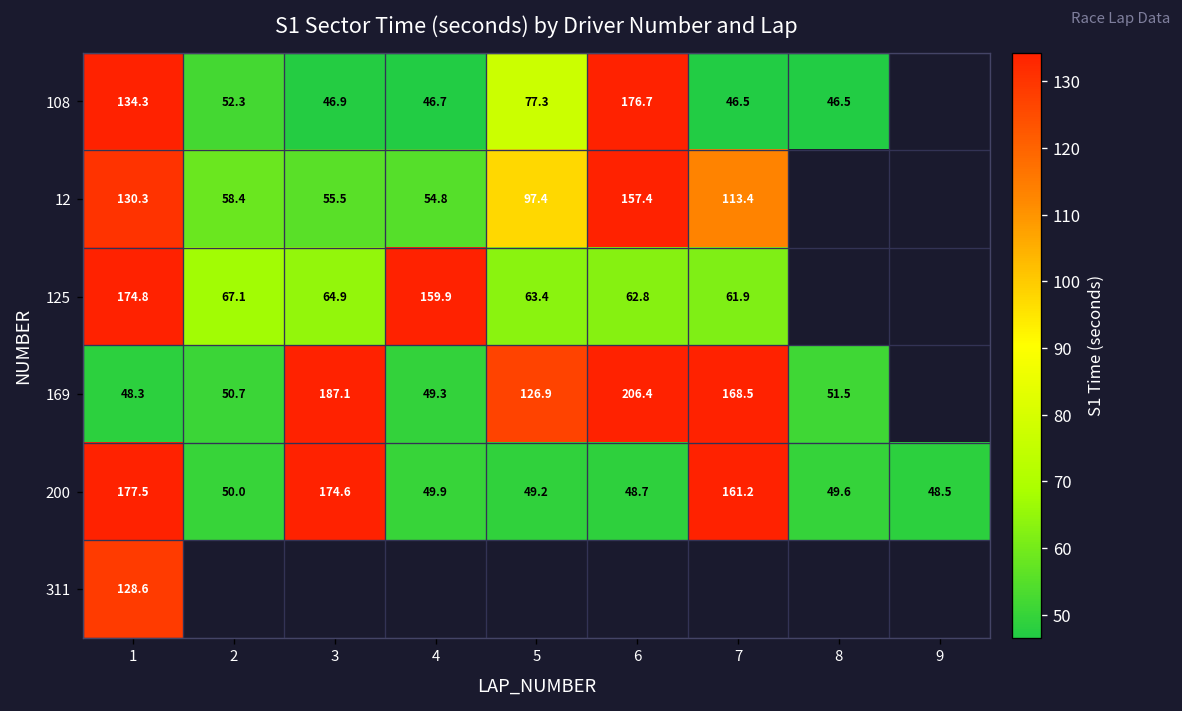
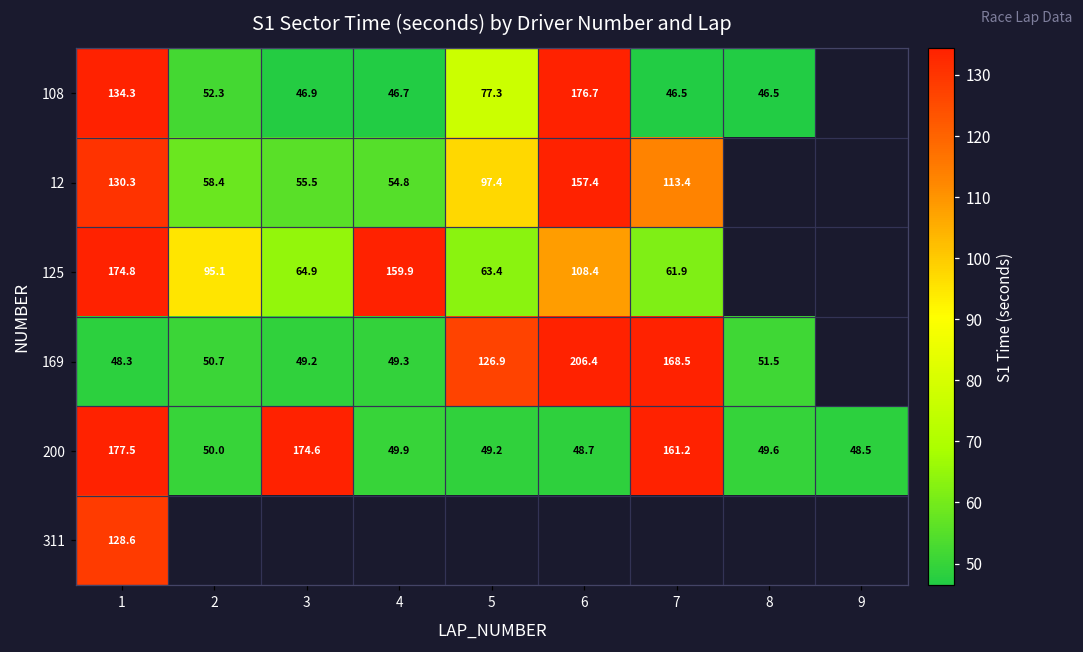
  {
    "108": {
      "1": 134.3,
      "2": 52.3,
      "3": 46.9,
      "4": 46.7,
      "5": 77.3,
      "6": 176.7,
      "7": 46.5,
      "8": 46.5
    },
    "12": {
      "1": 130.3,
      "2": 58.4,
      "3": 55.5,
      "4": 54.8,
      "5": 97.4,
      "6": 157.4,
      "7": 113.4
    },
    "125": {
      "1": 174.8,
-     "2": 67.1,
+     "2": 95.1,
      "3": 64.9,
      "4": 159.9,
      "5": 63.4,
-     "6": 62.8,
+     "6": 108.4,
      "7": 61.9
    },
    "169": {
      "1": 48.3,
      "2": 50.7,
-     "3": 187.1,
+     "3": 49.2,
      "4": 49.3,
      "5": 126.9,
      "6": 206.4,
      "7": 168.5,
      "8": 51.5
    },
    "200": {
      "1": 177.5,
      "2": 50.0,
      "3": 174.6,
      "4": 49.9,
      "5": 49.2,
      "6": 48.7,
      "7": 161.2,
      "8": 49.6,
      "9": 48.5
    },
    "311": {
      "1": 128.6
    }
  }
